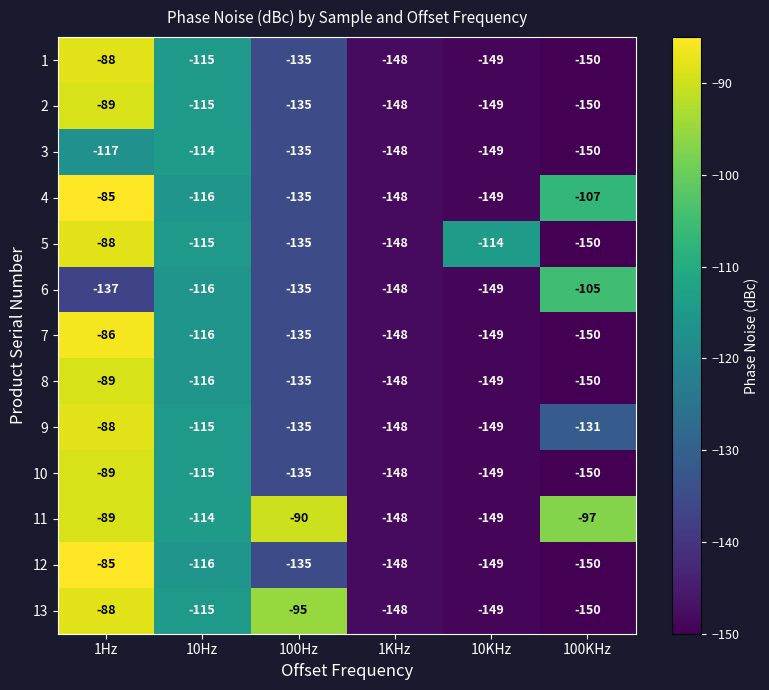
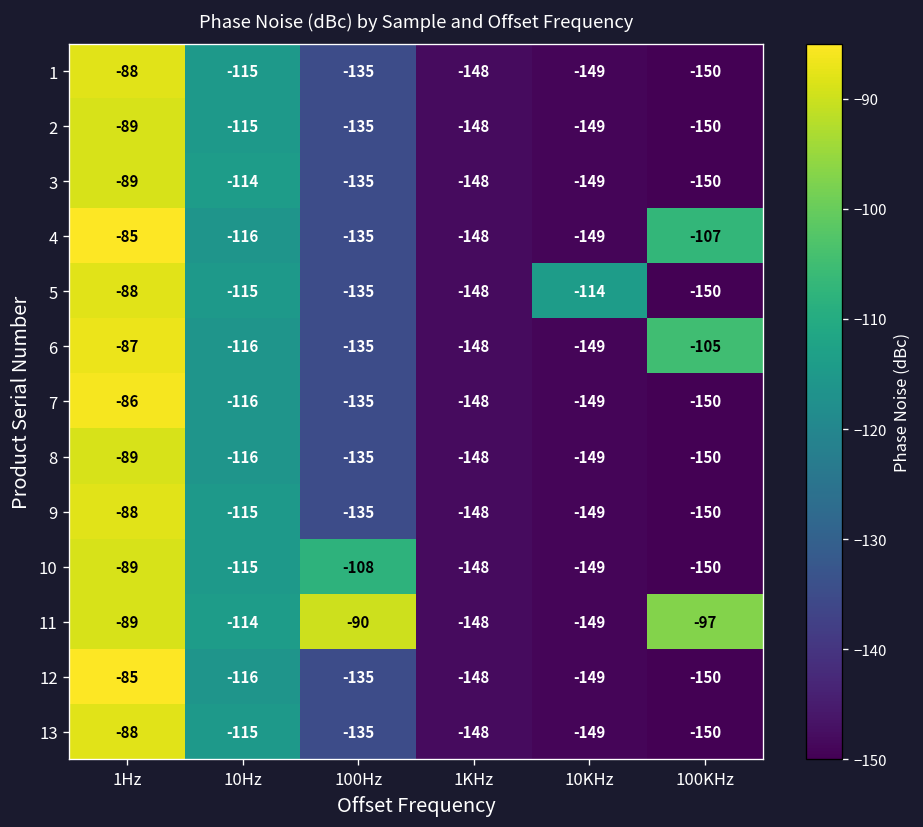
  {
    "1": {
      "1Hz": -88,
      "10Hz": -115,
      "100Hz": -135,
      "1KHz": -148,
      "10KHz": -149,
      "100KHz": -150
    },
    "2": {
      "1Hz": -89,
      "10Hz": -115,
      "100Hz": -135,
      "1KHz": -148,
      "10KHz": -149,
      "100KHz": -150
    },
    "3": {
-     "1Hz": -117,
+     "1Hz": -89,
      "10Hz": -114,
      "100Hz": -135,
      "1KHz": -148,
      "10KHz": -149,
      "100KHz": -150
    },
    "4": {
      "1Hz": -85,
      "10Hz": -116,
      "100Hz": -135,
      "1KHz": -148,
      "10KHz": -149,
      "100KHz": -107
    },
    "5": {
      "1Hz": -88,
      "10Hz": -115,
      "100Hz": -135,
      "1KHz": -148,
      "10KHz": -114,
      "100KHz": -150
    },
    "6": {
-     "1Hz": -137,
+     "1Hz": -87,
      "10Hz": -116,
      "100Hz": -135,
      "1KHz": -148,
      "10KHz": -149,
      "100KHz": -105
    },
    "7": {
      "1Hz": -86,
      "10Hz": -116,
      "100Hz": -135,
      "1KHz": -148,
      "10KHz": -149,
      "100KHz": -150
    },
    "8": {
      "1Hz": -89,
      "10Hz": -116,
      "100Hz": -135,
      "1KHz": -148,
      "10KHz": -149,
      "100KHz": -150
    },
    "9": {
      "1Hz": -88,
      "10Hz": -115,
      "100Hz": -135,
      "1KHz": -148,
      "10KHz": -149,
-     "100KHz": -131
+     "100KHz": -150
    },
    "10": {
      "1Hz": -89,
      "10Hz": -115,
-     "100Hz": -135,
+     "100Hz": -108,
      "1KHz": -148,
      "10KHz": -149,
      "100KHz": -150
    },
    "11": {
      "1Hz": -89,
      "10Hz": -114,
      "100Hz": -90,
      "1KHz": -148,
      "10KHz": -149,
      "100KHz": -97
    },
    "12": {
      "1Hz": -85,
      "10Hz": -116,
      "100Hz": -135,
      "1KHz": -148,
      "10KHz": -149,
      "100KHz": -150
    },
    "13": {
      "1Hz": -88,
      "10Hz": -115,
-     "100Hz": -95,
+     "100Hz": -135,
      "1KHz": -148,
      "10KHz": -149,
      "100KHz": -150
    }
  }
